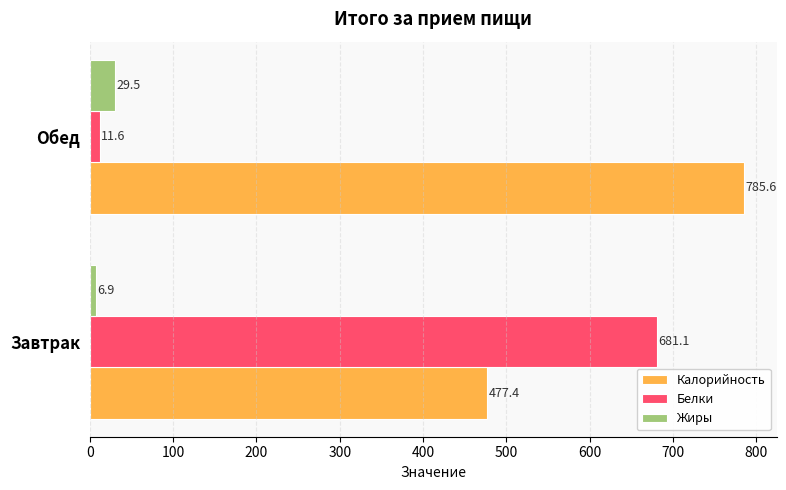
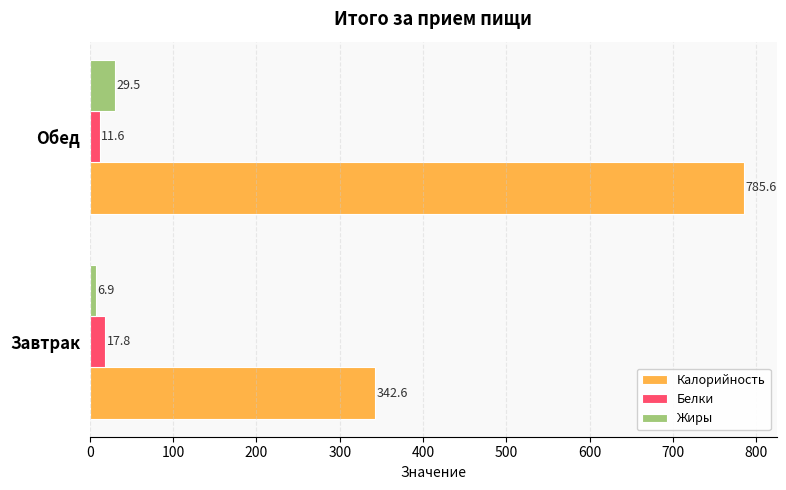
  {
    "Калорийность": {
      "Обед": 785.6,
-     "Завтрак": 477.4
+     "Завтрак": 342.6
    },
    "Белки": {
      "Обед": 11.6,
-     "Завтрак": 681.1
+     "Завтрак": 17.8
    },
    "Жиры": {
      "Обед": 29.5,
      "Завтрак": 6.9
    }
  }
